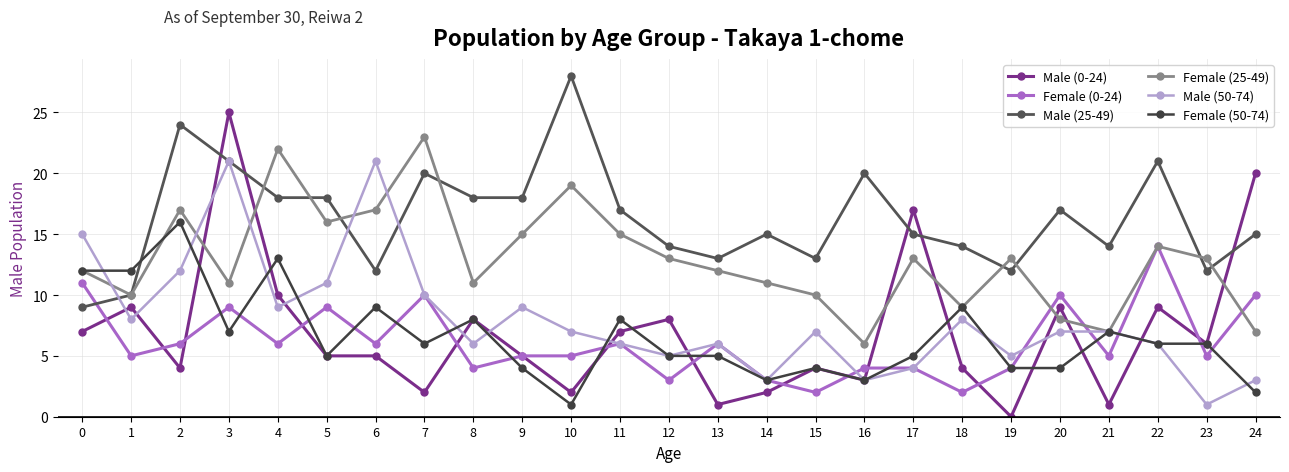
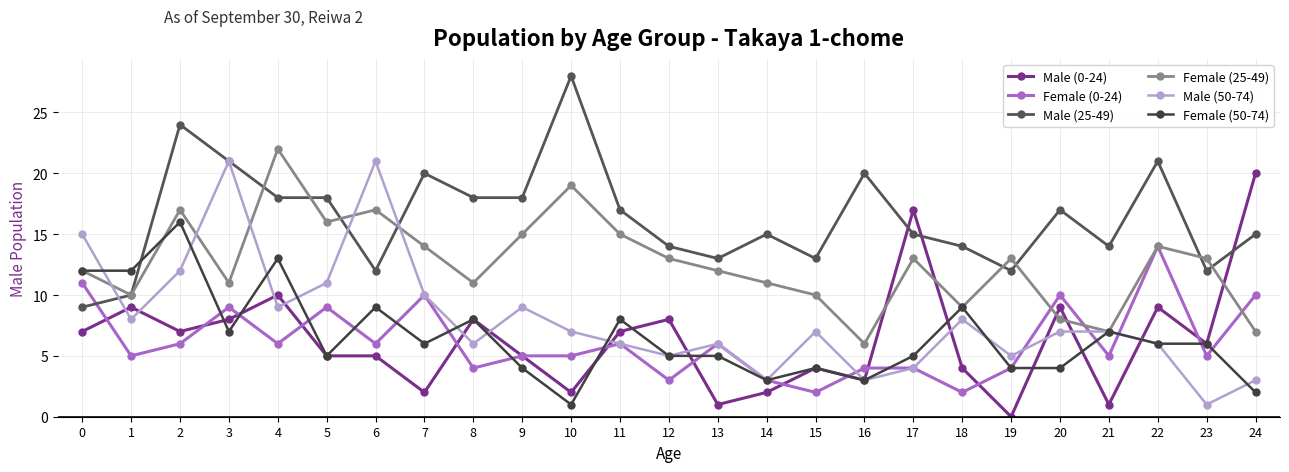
  {
    "Male (0-24)": {
      "0": 7,
      "1": 9,
-     "2": 4,
-     "3": 25,
+     "2": 7,
+     "3": 8,
      "4": 10,
      "6": 5,
      "7": 2,
      "10": 2,
      "11": 7,
      "12": 8,
      "13": 1,
      "14": 2,
      "17": 17,
      "18": 4,
      "19": 0,
      "20": 9,
      "21": 1,
      "22": 9,
      "24": 20
    },
    "Female (25-49)": {
      "2": 17,
      "3": 11,
      "4": 22,
      "5": 16,
      "6": 17,
-     "7": 23,
+     "7": 14,
      "8": 11,
      "9": 15,
      "10": 19,
      "11": 15,
      "12": 13,
      "13": 12,
      "14": 11,
      "15": 10,
      "16": 6,
      "17": 13,
      "19": 13,
      "20": 8,
      "23": 13,
      "24": 7
    }
  }
